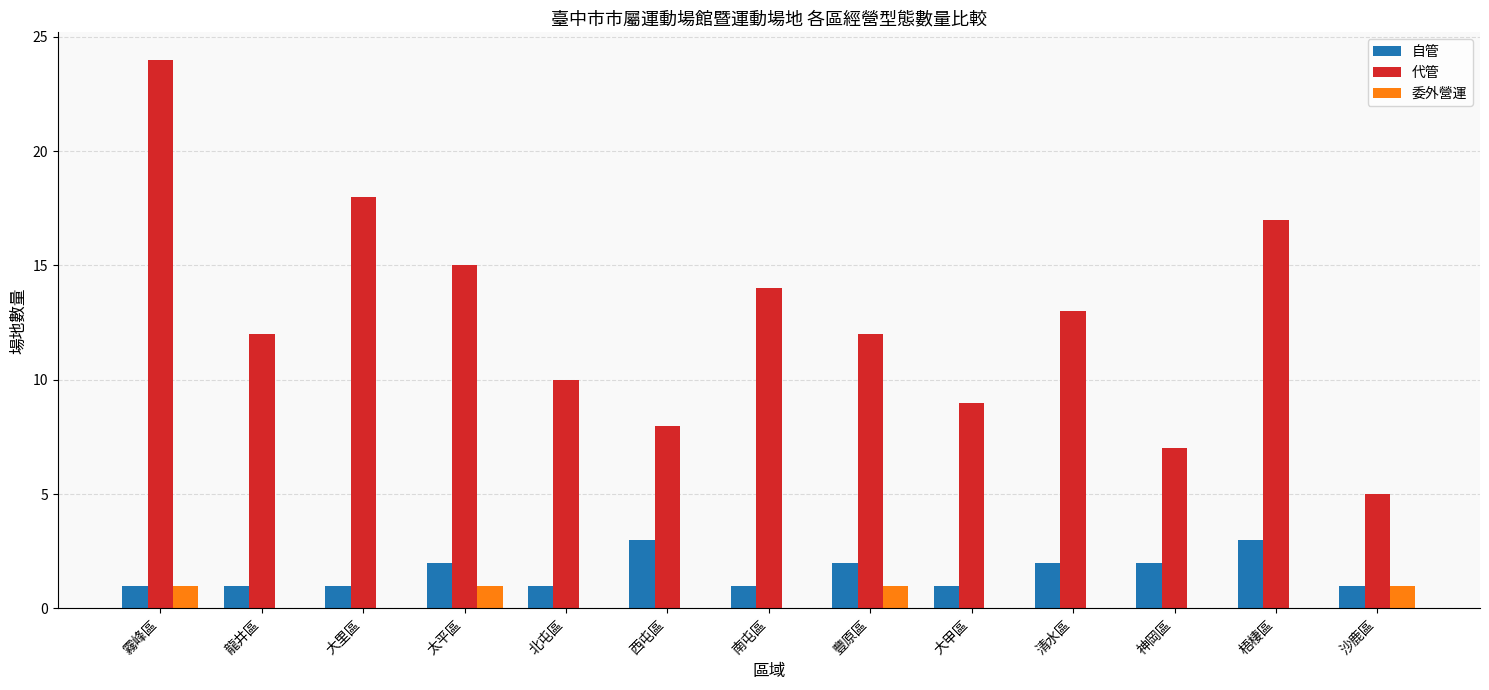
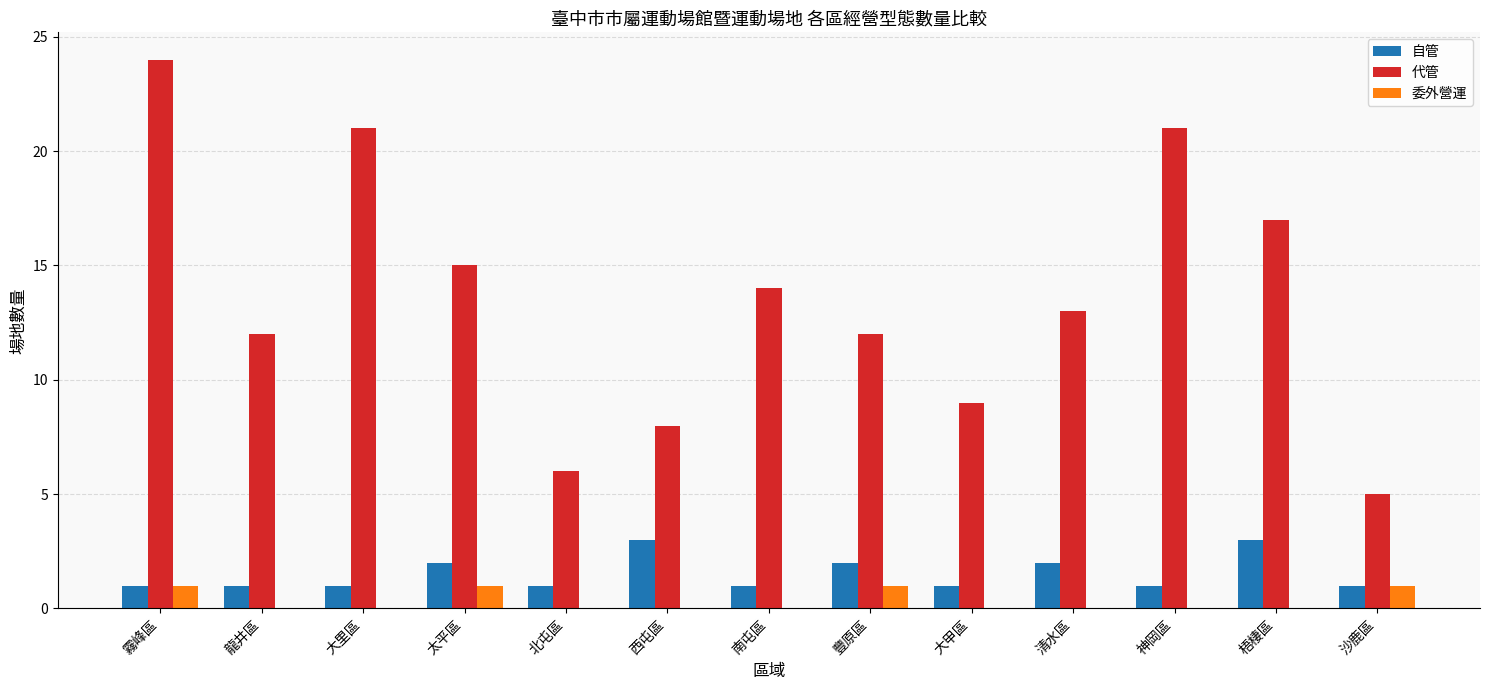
  {
    "自管": {
      "霧峰區": 1,
      "龍井區": 1,
      "大里區": 1,
      "太平區": 2,
      "北屯區": 1,
      "西屯區": 3,
      "南屯區": 1,
      "豐原區": 2,
      "大甲區": 1,
      "清水區": 2,
-     "神岡區": 2,
+     "神岡區": 1,
      "梧棲區": 3,
      "沙鹿區": 1
    },
    "代管": {
      "霧峰區": 24,
      "龍井區": 12,
-     "大里區": 18,
+     "大里區": 21,
      "太平區": 15,
-     "北屯區": 10,
+     "北屯區": 6,
      "西屯區": 8,
      "南屯區": 14,
      "豐原區": 12,
      "大甲區": 9,
      "清水區": 13,
-     "神岡區": 7,
+     "神岡區": 21,
      "梧棲區": 17,
      "沙鹿區": 5
    },
    "委外營運": {
      "霧峰區": 1,
      "龍井區": 0,
      "大里區": 0,
      "太平區": 1,
      "北屯區": 0,
      "西屯區": 0,
      "南屯區": 0,
      "豐原區": 1,
      "大甲區": 0,
      "清水區": 0,
      "神岡區": 0,
      "梧棲區": 0,
      "沙鹿區": 1
    }
  }
